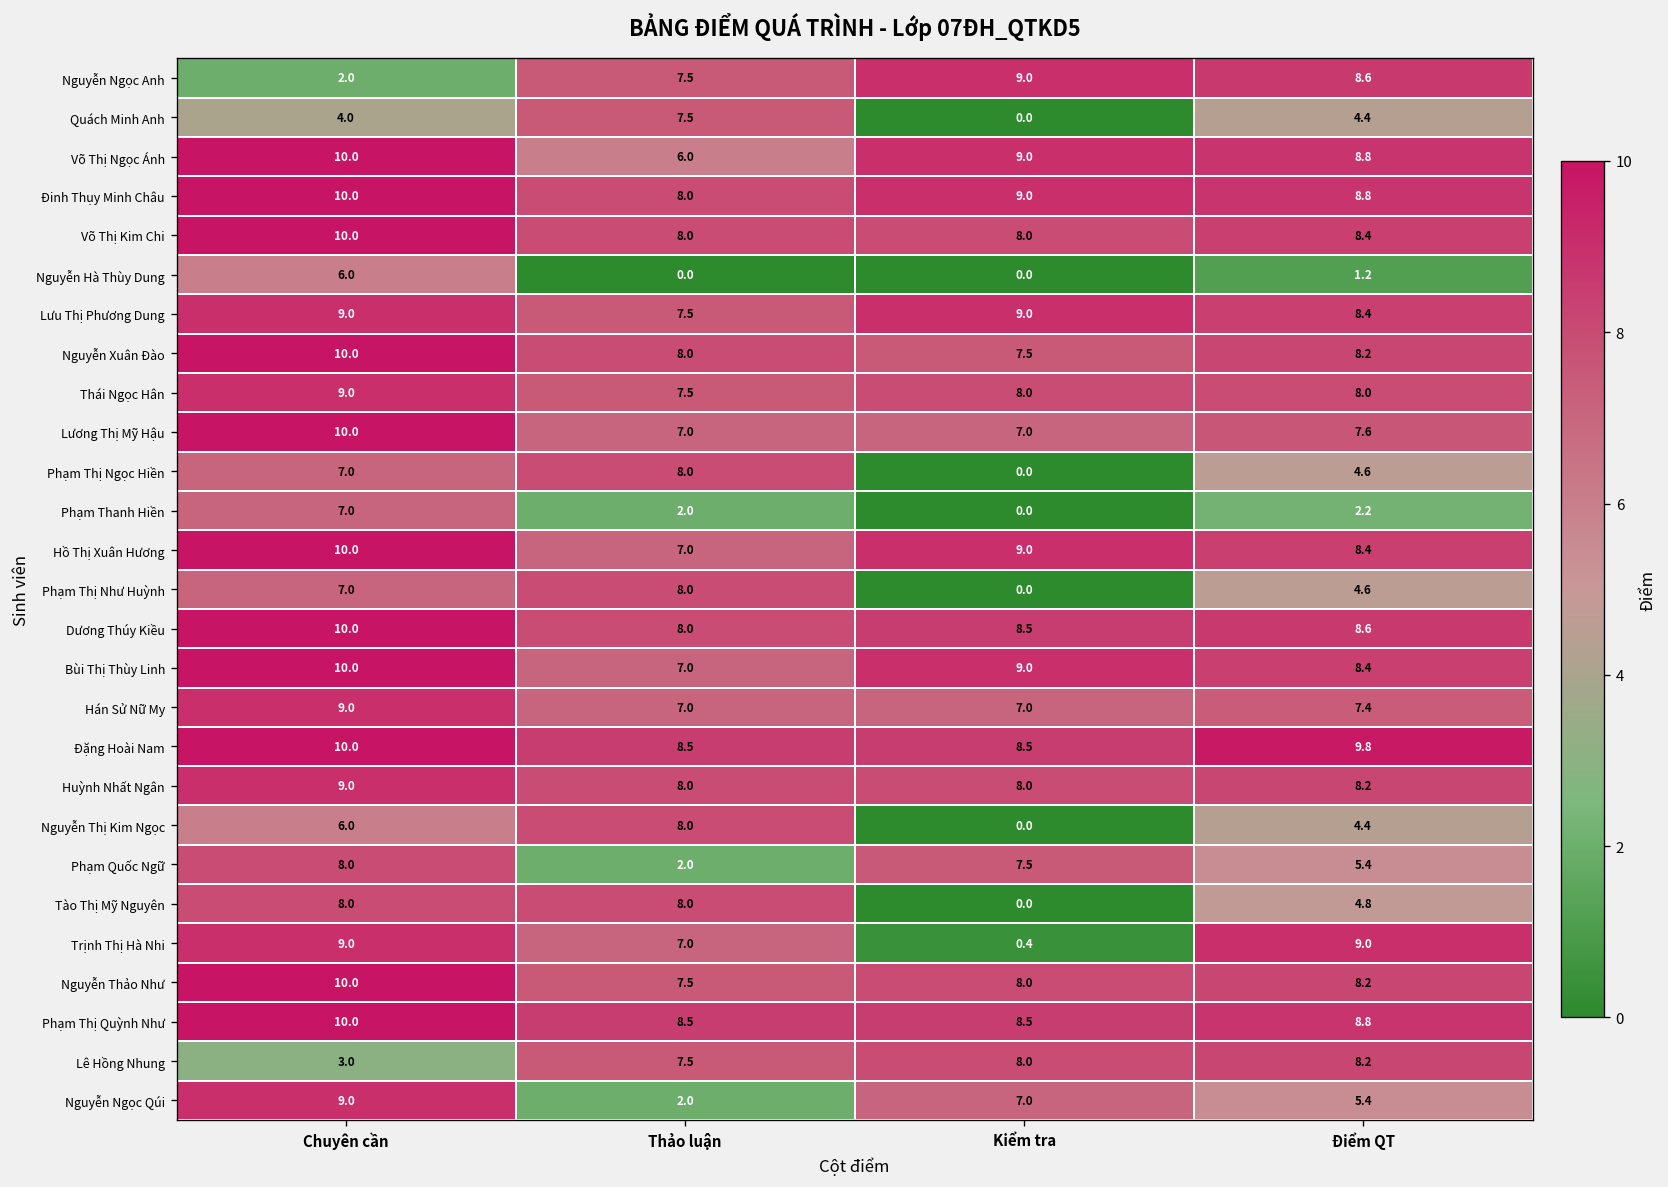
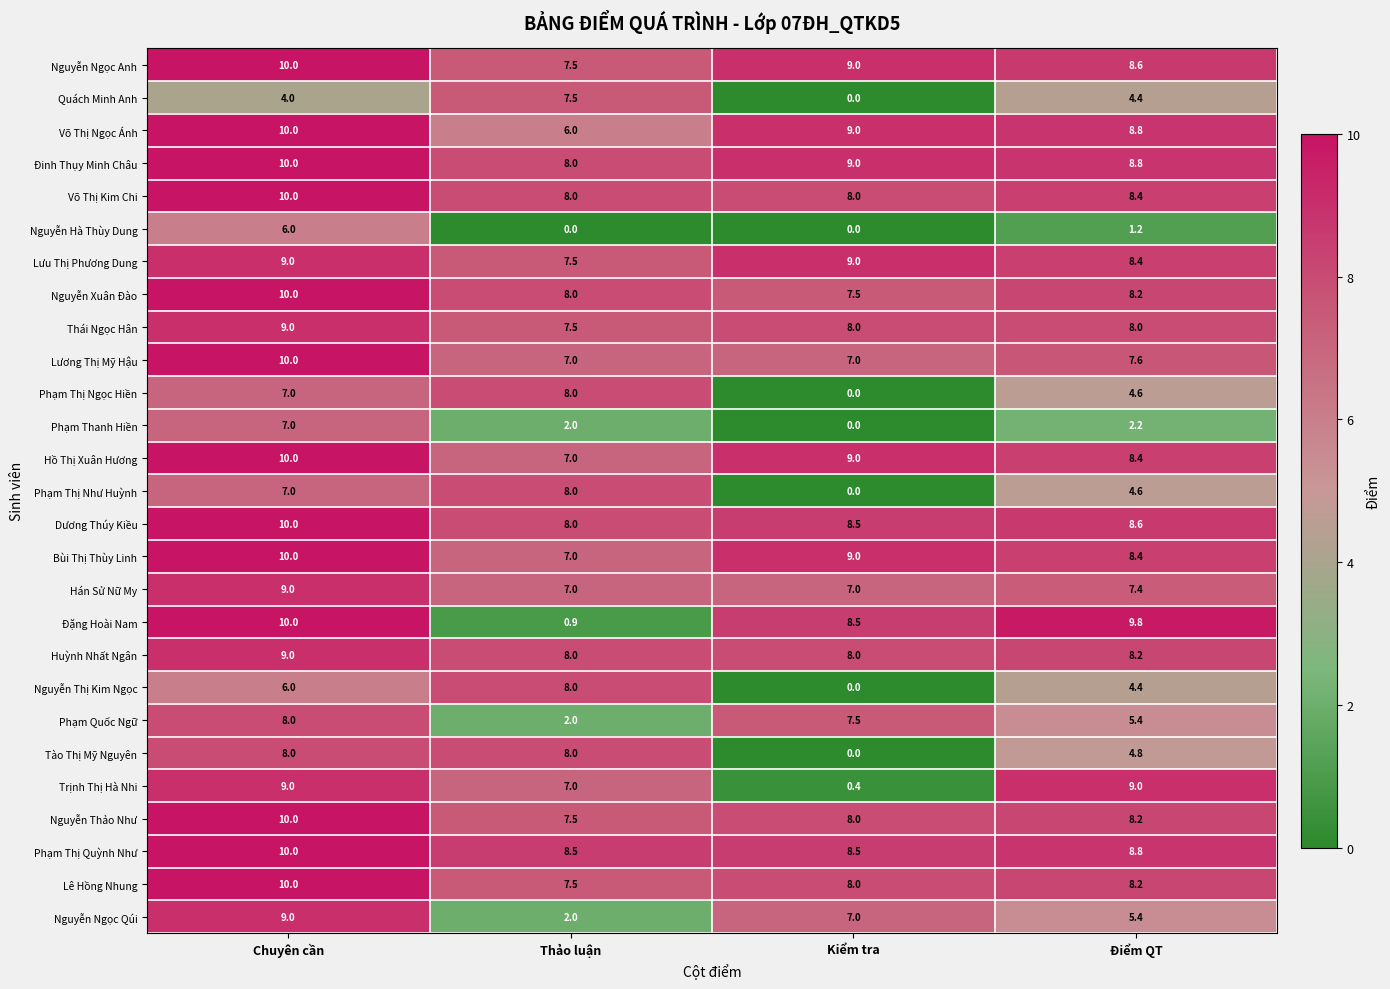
  {
    "Nguyễn Ngọc Anh": {
-     "Chuyên cần": 2.0,
+     "Chuyên cần": 10.0,
      "Thảo luận": 7.5,
      "Kiểm tra": 9.0,
      "Điểm QT": 8.6
    },
    "Quách Minh Anh": {
      "Chuyên cần": 4.0,
      "Thảo luận": 7.5,
      "Kiểm tra": 0.0,
      "Điểm QT": 4.4
    },
    "Võ Thị Ngọc Ánh": {
      "Chuyên cần": 10.0,
      "Thảo luận": 6.0,
      "Kiểm tra": 9.0,
      "Điểm QT": 8.8
    },
    "Đinh Thụy Minh Châu": {
      "Chuyên cần": 10.0,
      "Thảo luận": 8.0,
      "Kiểm tra": 9.0,
      "Điểm QT": 8.8
    },
    "Võ Thị Kim Chi": {
      "Chuyên cần": 10.0,
      "Thảo luận": 8.0,
      "Kiểm tra": 8.0,
      "Điểm QT": 8.4
    },
    "Nguyễn Hà Thùy Dung": {
      "Chuyên cần": 6.0,
      "Thảo luận": 0.0,
      "Kiểm tra": 0.0,
      "Điểm QT": 1.2
    },
    "Lưu Thị Phương Dung": {
      "Chuyên cần": 9.0,
      "Thảo luận": 7.5,
      "Kiểm tra": 9.0,
      "Điểm QT": 8.4
    },
    "Nguyễn Xuân Đào": {
      "Chuyên cần": 10.0,
      "Thảo luận": 8.0,
      "Kiểm tra": 7.5,
      "Điểm QT": 8.2
    },
    "Thái Ngọc Hân": {
      "Chuyên cần": 9.0,
      "Thảo luận": 7.5,
      "Kiểm tra": 8.0,
      "Điểm QT": 8.0
    },
    "Lương Thị Mỹ Hậu": {
      "Chuyên cần": 10.0,
      "Thảo luận": 7.0,
      "Kiểm tra": 7.0,
      "Điểm QT": 7.6
    },
    "Phạm Thị Ngọc Hiền": {
      "Chuyên cần": 7.0,
      "Thảo luận": 8.0,
      "Kiểm tra": 0.0,
      "Điểm QT": 4.6
    },
    "Phạm Thanh Hiền": {
      "Chuyên cần": 7.0,
      "Thảo luận": 2.0,
      "Kiểm tra": 0.0,
      "Điểm QT": 2.2
    },
    "Hồ Thị Xuân Hương": {
      "Chuyên cần": 10.0,
      "Thảo luận": 7.0,
      "Kiểm tra": 9.0,
      "Điểm QT": 8.4
    },
    "Phạm Thị Như Huỳnh": {
      "Chuyên cần": 7.0,
      "Thảo luận": 8.0,
      "Kiểm tra": 0.0,
      "Điểm QT": 4.6
    },
    "Dương Thúy Kiều": {
      "Chuyên cần": 10.0,
      "Thảo luận": 8.0,
      "Kiểm tra": 8.5,
      "Điểm QT": 8.6
    },
    "Bùi Thị Thùy Linh": {
      "Chuyên cần": 10.0,
      "Thảo luận": 7.0,
      "Kiểm tra": 9.0,
      "Điểm QT": 8.4
    },
    "Hán Sử Nữ My": {
      "Chuyên cần": 9.0,
      "Thảo luận": 7.0,
      "Kiểm tra": 7.0,
      "Điểm QT": 7.4
    },
    "Đặng Hoài Nam": {
      "Chuyên cần": 10.0,
-     "Thảo luận": 8.5,
+     "Thảo luận": 0.9,
      "Kiểm tra": 8.5,
      "Điểm QT": 9.8
    },
    "Huỳnh Nhất Ngân": {
      "Chuyên cần": 9.0,
      "Thảo luận": 8.0,
      "Kiểm tra": 8.0,
      "Điểm QT": 8.2
    },
    "Nguyễn Thị Kim Ngọc": {
      "Chuyên cần": 6.0,
      "Thảo luận": 8.0,
      "Kiểm tra": 0.0,
      "Điểm QT": 4.4
    },
    "Phạm Quốc Ngữ": {
      "Chuyên cần": 8.0,
      "Thảo luận": 2.0,
      "Kiểm tra": 7.5,
      "Điểm QT": 5.4
    },
    "Tào Thị Mỹ Nguyên": {
      "Chuyên cần": 8.0,
      "Thảo luận": 8.0,
      "Kiểm tra": 0.0,
      "Điểm QT": 4.8
    },
    "Trịnh Thị Hà Nhi": {
      "Chuyên cần": 9.0,
      "Thảo luận": 7.0,
      "Kiểm tra": 0.4,
      "Điểm QT": 9.0
    },
    "Nguyễn Thảo Như": {
      "Chuyên cần": 10.0,
      "Thảo luận": 7.5,
      "Kiểm tra": 8.0,
      "Điểm QT": 8.2
    },
    "Phạm Thị Quỳnh Như": {
      "Chuyên cần": 10.0,
      "Thảo luận": 8.5,
      "Kiểm tra": 8.5,
      "Điểm QT": 8.8
    },
    "Lê Hồng Nhung": {
-     "Chuyên cần": 3.0,
+     "Chuyên cần": 10.0,
      "Thảo luận": 7.5,
      "Kiểm tra": 8.0,
      "Điểm QT": 8.2
    },
    "Nguyễn Ngọc Qúi": {
      "Chuyên cần": 9.0,
      "Thảo luận": 2.0,
      "Kiểm tra": 7.0,
      "Điểm QT": 5.4
    }
  }
